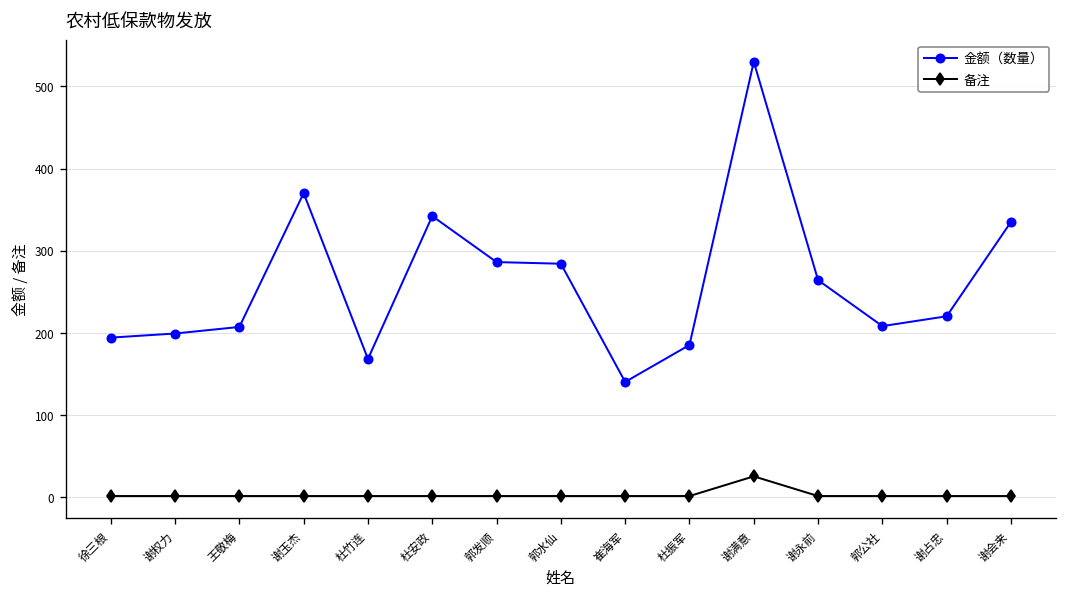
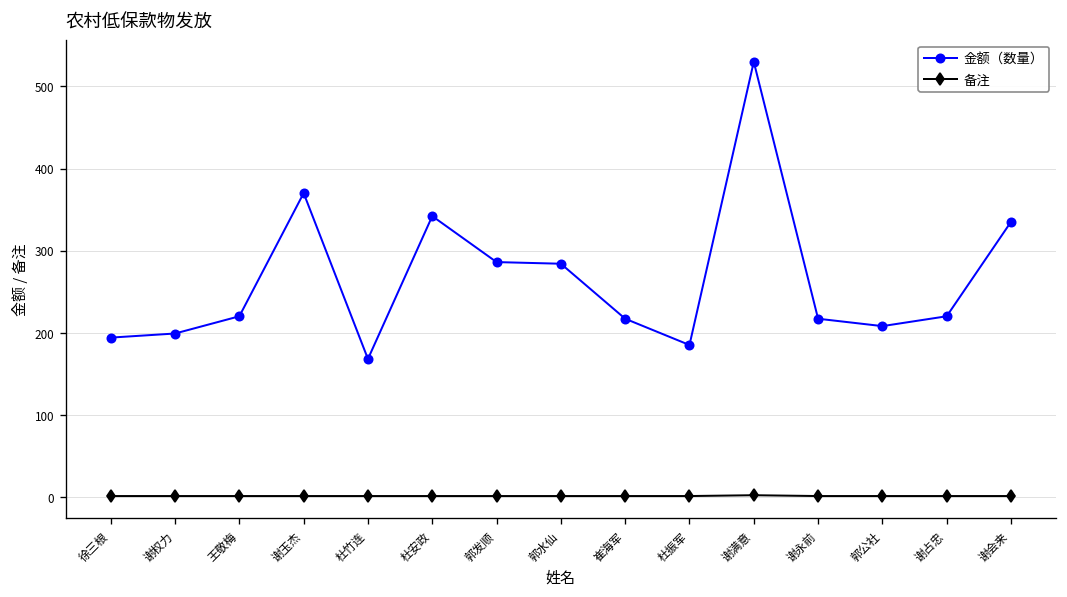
  {
    "金额（数量）": {
      "徐三根": 190,
      "谢权力": 200,
-     "王敬梅": 210,
+     "王敬梅": 220,
      "谢玉杰": 370,
      "杜竹连": 170,
      "杜安政": 340,
      "郭发顺": 290,
      "郭水仙": 280,
-     "崔海军": 140,
+     "崔海军": 220,
      "杜振军": 190,
      "谢满意": 530,
-     "谢永前": 260,
+     "谢永前": 220,
      "郭公社": 210,
      "谢占忠": 220,
      "谢会来": 340
    },
    "备注": {
      "徐三根": 0,
      "谢权力": 0,
      "王敬梅": 0,
      "谢玉杰": 0,
      "杜竹连": 0,
      "杜安政": 0,
      "郭发顺": 0,
      "郭水仙": 0,
      "崔海军": 0,
      "杜振军": 0,
-     "谢满意": 30,
+     "谢满意": 0,
      "谢永前": 0,
      "郭公社": 0,
      "谢占忠": 0,
      "谢会来": 0
    }
  }
